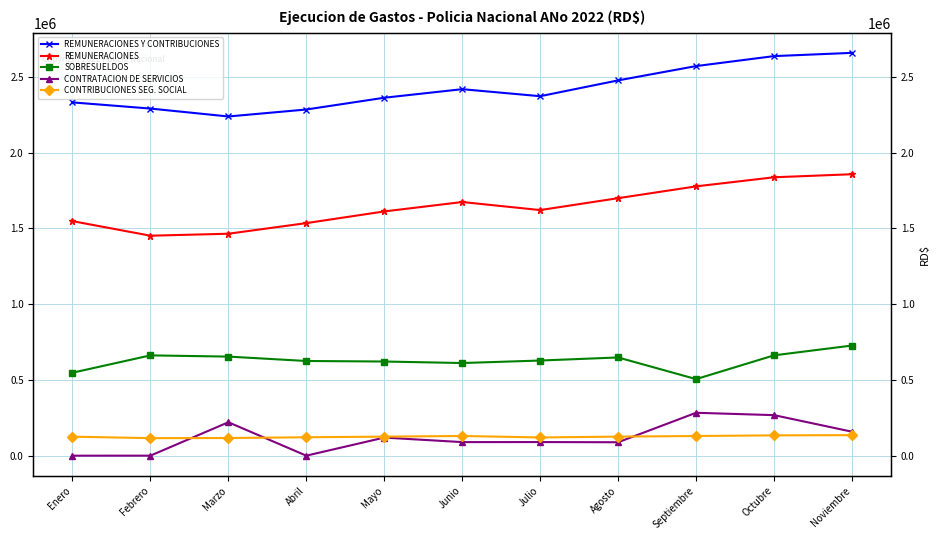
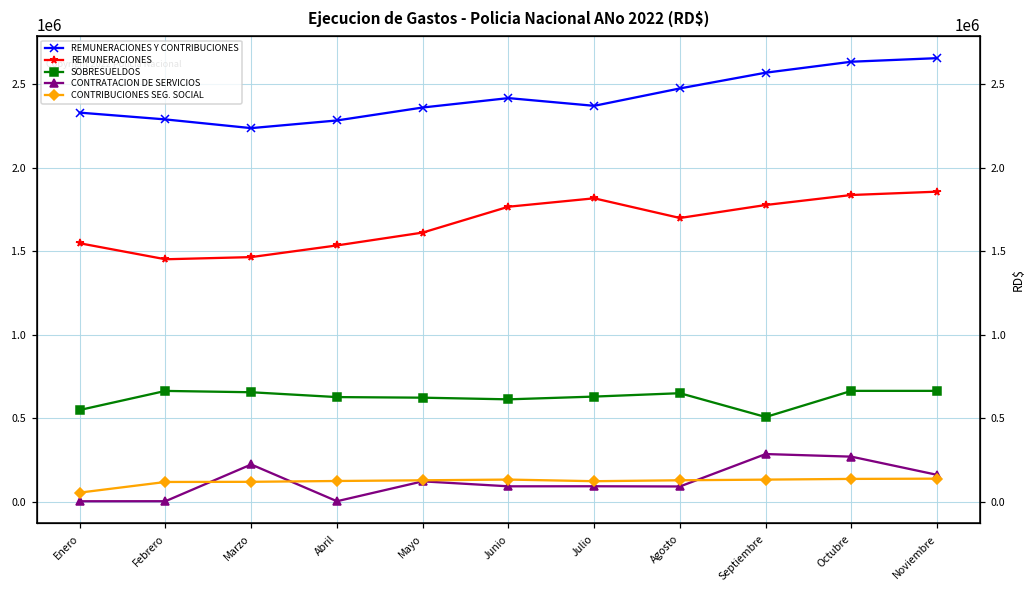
  {
    "REMUNERACIONES Y CONTRIBUCIONES": {
      "Enero": 2330000,
      "Febrero": 2290000,
      "Marzo": 2240000,
      "Abril": 2280000,
      "Mayo": 2360000,
      "Junio": 2420000,
      "Julio": 2370000,
      "Agosto": 2480000,
      "Septiembre": 2570000,
      "Octubre": 2640000,
      "Noviembre": 2660000
    },
    "REMUNERACIONES": {
      "Enero": 1550000,
      "Febrero": 1450000,
      "Marzo": 1470000,
      "Abril": 1540000,
      "Mayo": 1610000,
-     "Junio": 1670000,
-     "Julio": 1620000,
+     "Junio": 1770000,
+     "Julio": 1820000,
      "Agosto": 1700000,
      "Septiembre": 1780000,
      "Octubre": 1840000,
      "Noviembre": 1860000
    },
    "SOBRESUELDOS": {
      "Enero": 550000,
      "Febrero": 660000,
      "Marzo": 660000,
      "Abril": 630000,
      "Mayo": 620000,
      "Junio": 610000,
      "Julio": 630000,
      "Agosto": 650000,
      "Septiembre": 510000,
      "Octubre": 660000,
-     "Noviembre": 730000
+     "Noviembre": 660000
    },
    "CONTRATACION DE SERVICIOS": {
      "Enero": 0,
      "Febrero": 0,
      "Marzo": 220000,
      "Abril": 0,
      "Junio": 90000,
      "Julio": 90000,
      "Agosto": 90000,
      "Septiembre": 280000,
      "Octubre": 270000,
      "Noviembre": 160000
    },
    "CONTRIBUCIONES SEG. SOCIAL": {
-     "Enero": 130000,
+     "Enero": 50000,
      "Febrero": 120000,
      "Marzo": 120000,
      "Abril": 120000,
      "Junio": 130000,
      "Julio": 120000,
      "Agosto": 130000,
      "Septiembre": 130000,
      "Octubre": 140000,
      "Noviembre": 140000
    }
  }
